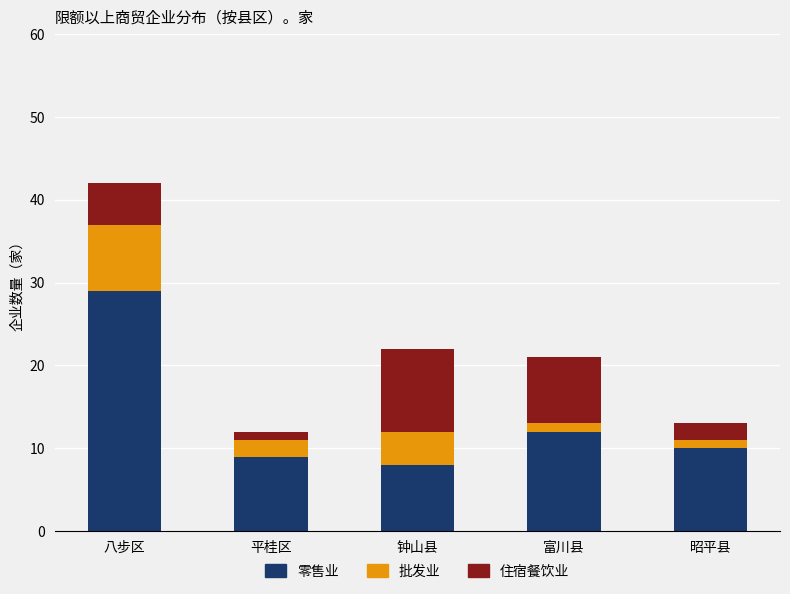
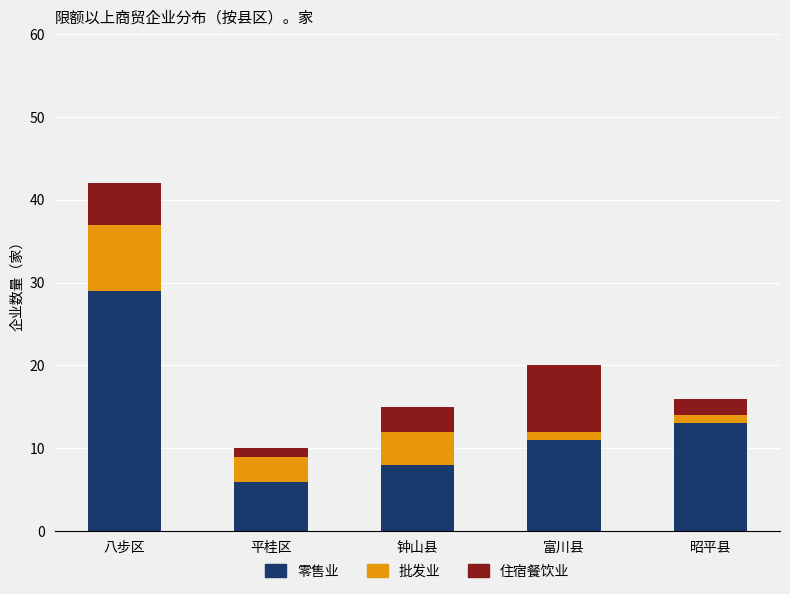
  {
    "零售业": {
      "八步区": 29,
-     "平桂区": 9,
+     "平桂区": 6,
      "钟山县": 8,
-     "富川县": 12,
-     "昭平县": 10
+     "富川县": 11,
+     "昭平县": 13
    },
    "批发业": {
      "八步区": 8,
-     "平桂区": 2,
+     "平桂区": 3,
      "钟山县": 4,
      "富川县": 1,
      "昭平县": 1
    },
    "住宿餐饮业": {
      "八步区": 5,
      "平桂区": 1,
-     "钟山县": 10,
+     "钟山县": 3,
      "富川县": 8,
      "昭平县": 2
    }
  }
